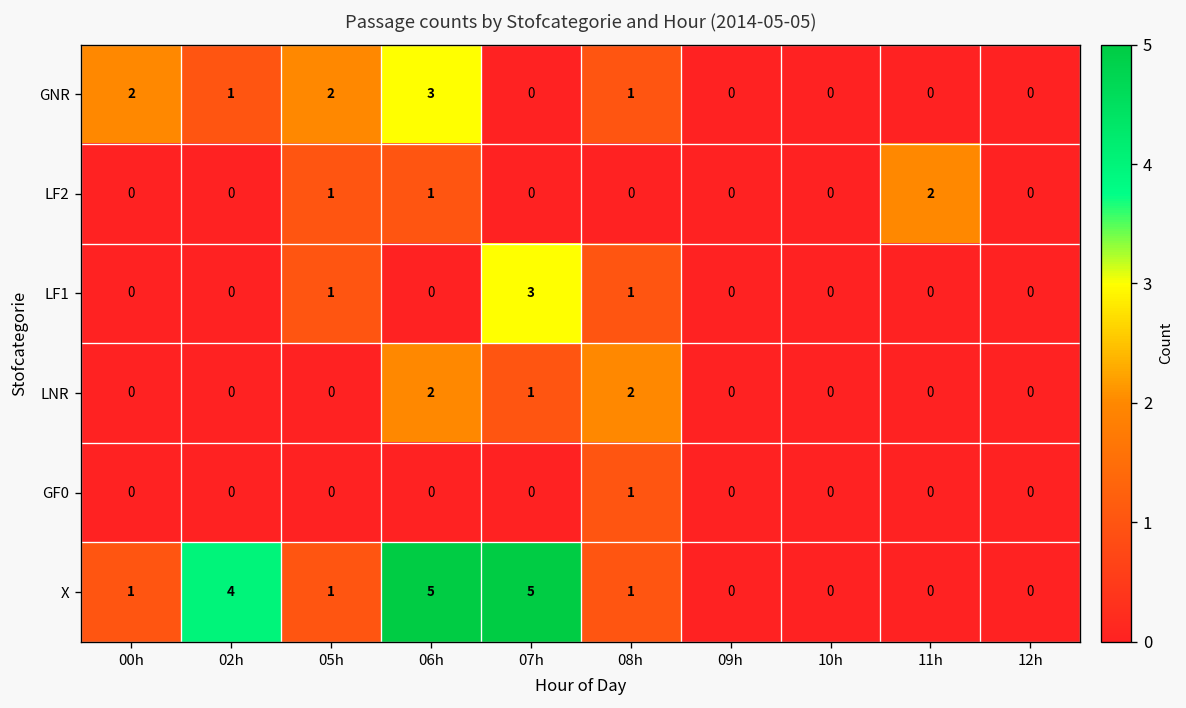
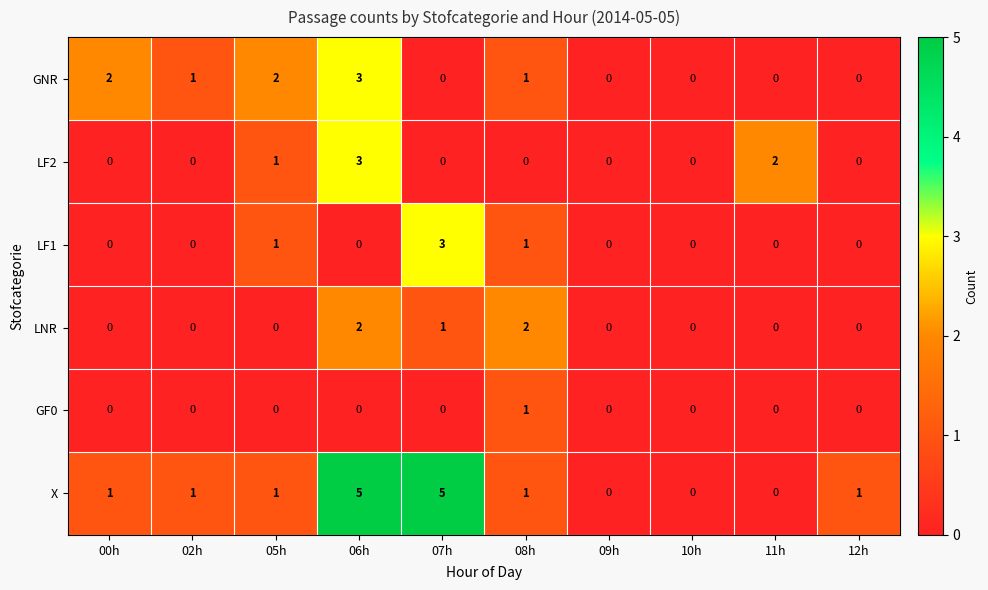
  {
    "GNR": {
      "00h": 2,
      "02h": 1,
      "05h": 2,
      "06h": 3,
      "07h": 0,
      "08h": 1,
      "09h": 0,
      "10h": 0,
      "11h": 0,
      "12h": 0
    },
    "LF2": {
      "00h": 0,
      "02h": 0,
      "05h": 1,
-     "06h": 1,
+     "06h": 3,
      "07h": 0,
      "08h": 0,
      "09h": 0,
      "10h": 0,
      "11h": 2,
      "12h": 0
    },
    "LF1": {
      "00h": 0,
      "02h": 0,
      "05h": 1,
      "06h": 0,
      "07h": 3,
      "08h": 1,
      "09h": 0,
      "10h": 0,
      "11h": 0,
      "12h": 0
    },
    "LNR": {
      "00h": 0,
      "02h": 0,
      "05h": 0,
      "06h": 2,
      "07h": 1,
      "08h": 2,
      "09h": 0,
      "10h": 0,
      "11h": 0,
      "12h": 0
    },
    "GF0": {
      "00h": 0,
      "02h": 0,
      "05h": 0,
      "06h": 0,
      "07h": 0,
      "08h": 1,
      "09h": 0,
      "10h": 0,
      "11h": 0,
      "12h": 0
    },
    "X": {
      "00h": 1,
-     "02h": 4,
+     "02h": 1,
      "05h": 1,
      "06h": 5,
      "07h": 5,
      "08h": 1,
      "09h": 0,
      "10h": 0,
      "11h": 0,
-     "12h": 0
+     "12h": 1
    }
  }
